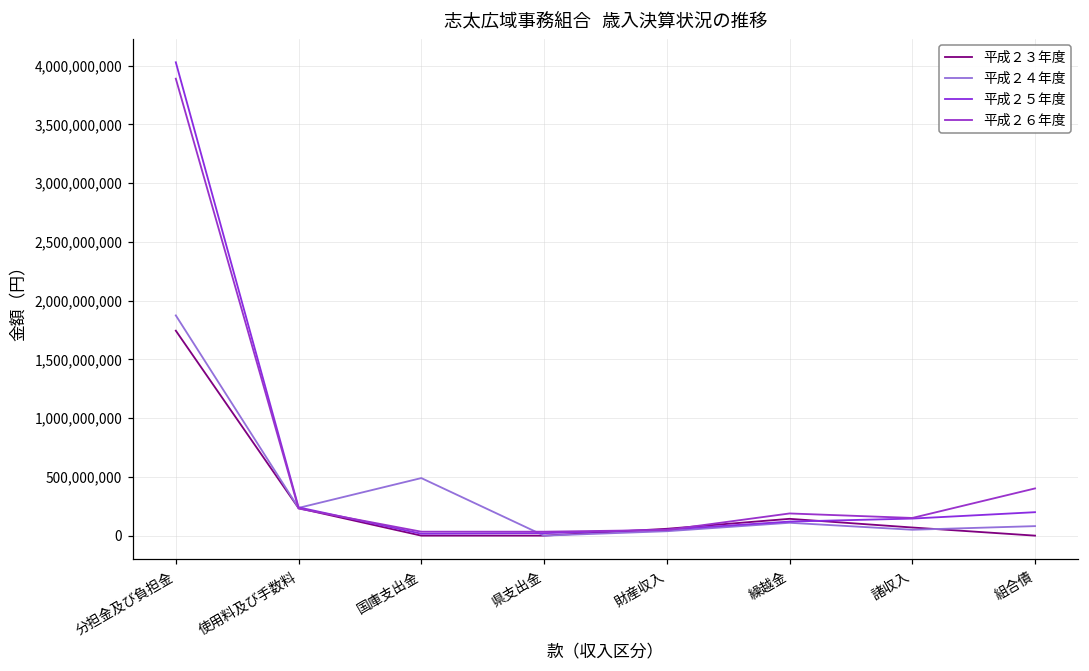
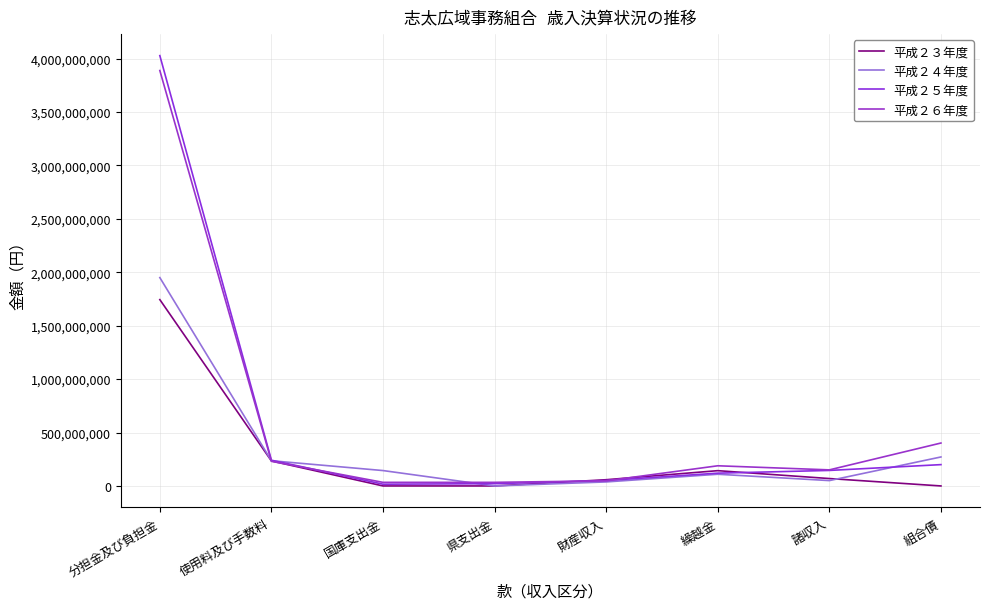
  {
    "平成２３年度": {
      "分担金及び負担金": "1,740,000,000",
      "組合債": "0"
    },
    "平成２４年度": {
-     "分担金及び負担金": "1,870,000,000",
-     "国庫支出金": "490,000,000",
-     "組合債": "80,000,000"
+     "分担金及び負担金": "1,950,000,000",
+     "国庫支出金": "140,000,000",
+     "組合債": "270,000,000"
    }
  }
